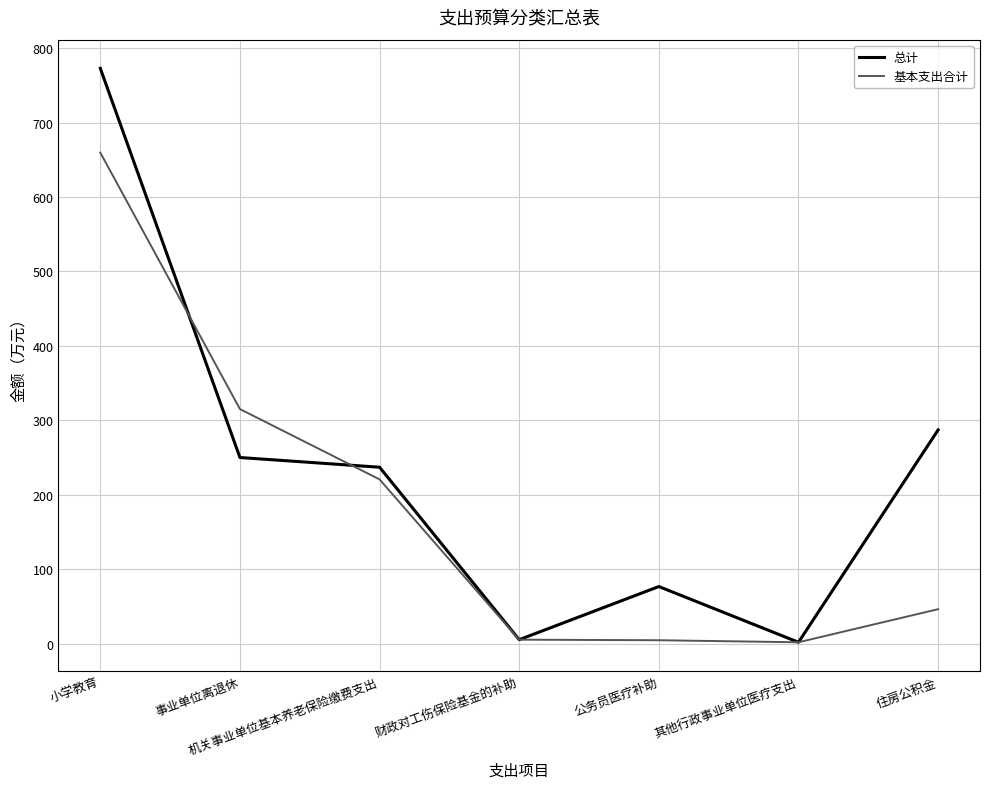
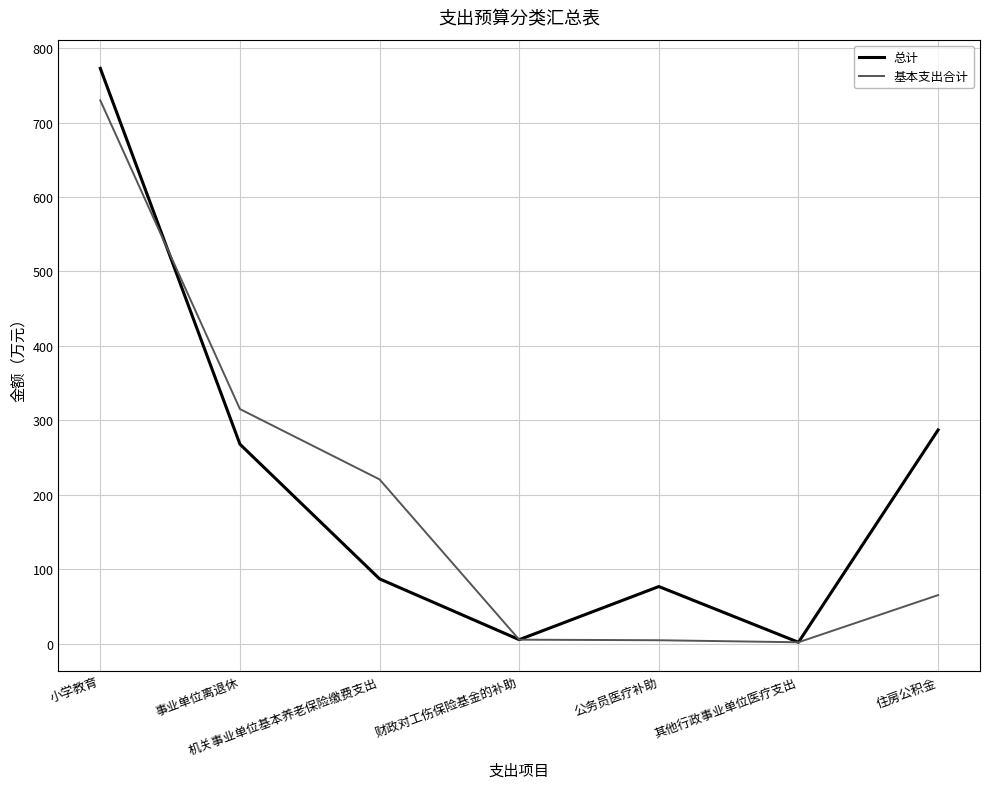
  {
    "总计": {
      "小学教育": 770,
-     "事业单位离退休": 250,
-     "机关事业单位基本养老保险缴费支出": 240,
+     "事业单位离退休": 270,
+     "机关事业单位基本养老保险缴费支出": 90,
      "公务员医疗补助": 80,
      "住房公积金": 290
    },
    "基本支出合计": {
-     "小学教育": 660,
+     "小学教育": 730,
      "事业单位离退休": 320,
      "机关事业单位基本养老保险缴费支出": 220,
      "公务员医疗补助": 0,
-     "住房公积金": 50
+     "住房公积金": 70
    }
  }
